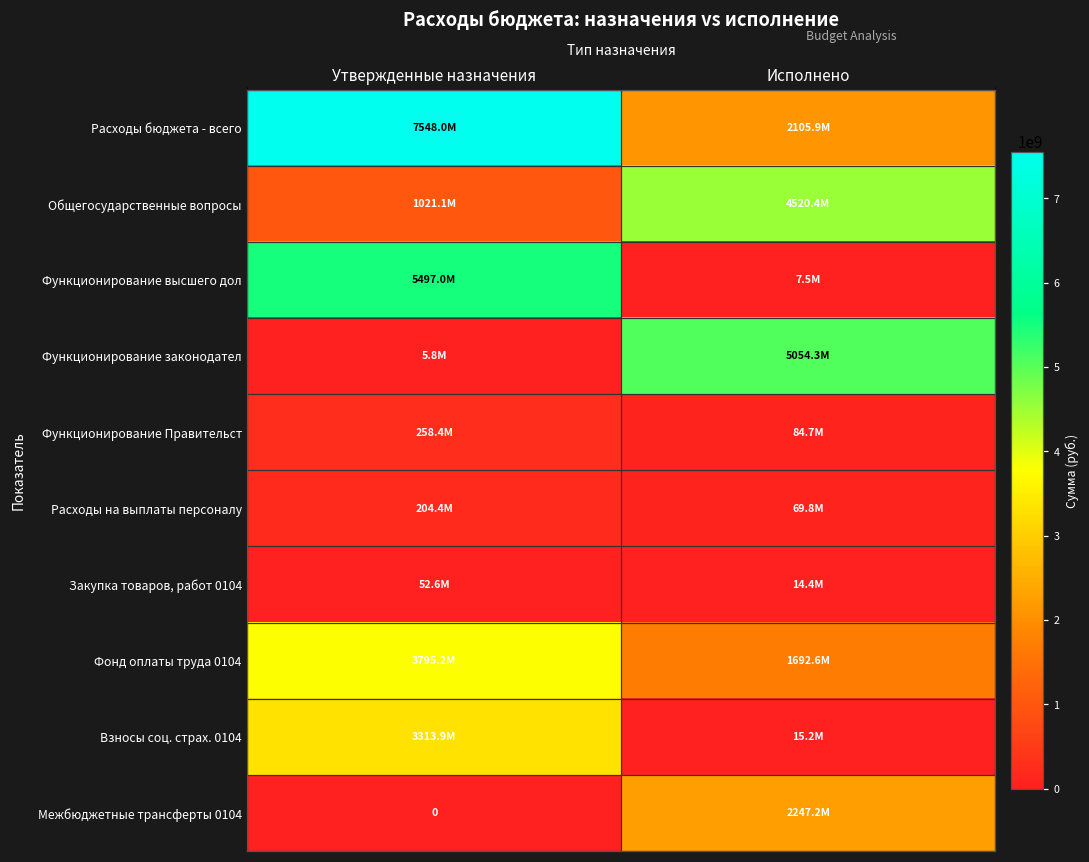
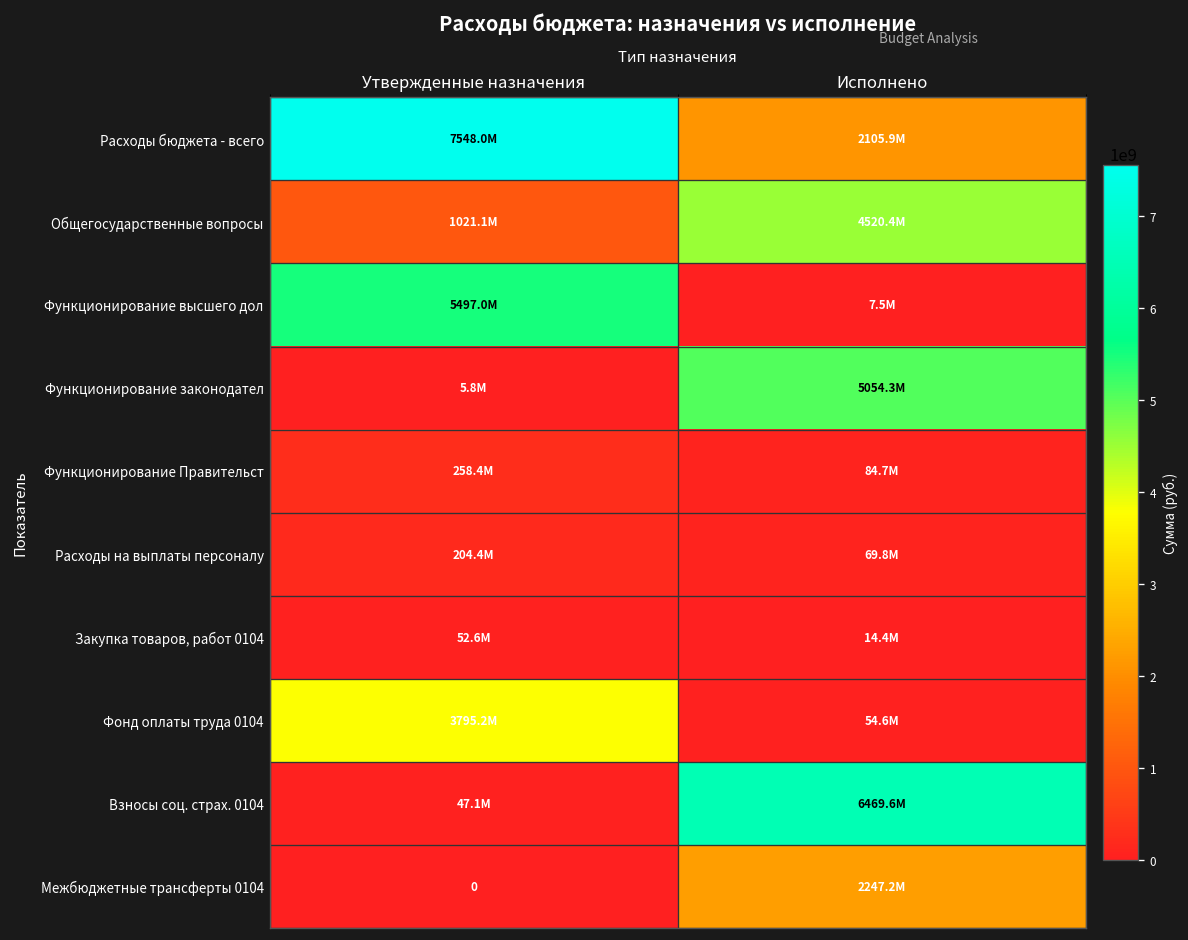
  {
    "Расходы бюджета - всего": {
      "Утвержденные назначения": "7548.0M",
      "Исполнено": "2105.9M"
    },
    "Общегосударственные вопросы": {
      "Утвержденные назначения": "1021.1M",
      "Исполнено": "4520.4M"
    },
    "Функционирование высшего дол": {
      "Утвержденные назначения": "5497.0M",
      "Исполнено": "7.5M"
    },
    "Функционирование законодател": {
      "Утвержденные назначения": "5.8M",
      "Исполнено": "5054.3M"
    },
    "Функционирование Правительст": {
      "Утвержденные назначения": "258.4M",
      "Исполнено": "84.7M"
    },
    "Расходы на выплаты персоналу": {
      "Утвержденные назначения": "204.4M",
      "Исполнено": "69.8M"
    },
    "Закупка товаров, работ 0104": {
      "Утвержденные назначения": "52.6M",
      "Исполнено": "14.4M"
    },
    "Фонд оплаты труда 0104": {
      "Утвержденные назначения": "3795.2M",
-     "Исполнено": "1692.6M"
+     "Исполнено": "54.6M"
    },
    "Взносы соц. страх. 0104": {
-     "Утвержденные назначения": "3313.9M",
-     "Исполнено": "15.2M"
+     "Утвержденные назначения": "47.1M",
+     "Исполнено": "6469.6M"
    },
    "Межбюджетные трансферты 0104": {
      "Утвержденные назначения": "0",
      "Исполнено": "2247.2M"
    }
  }
